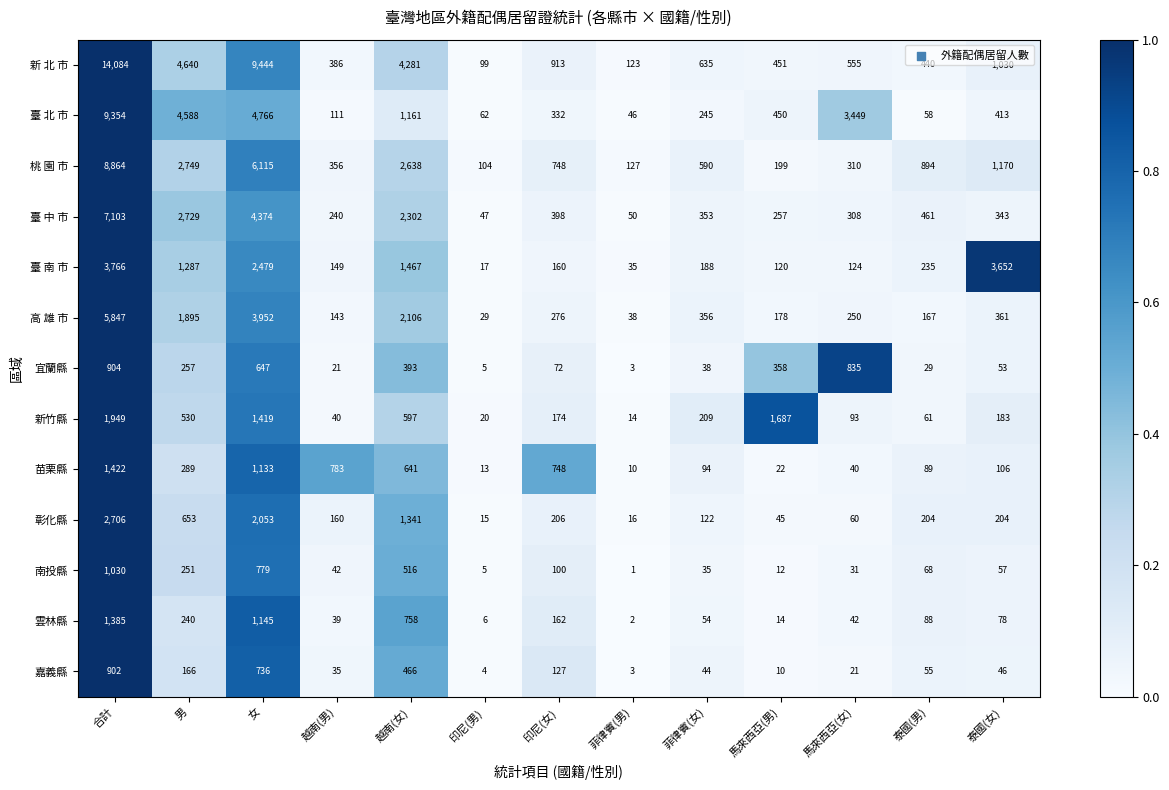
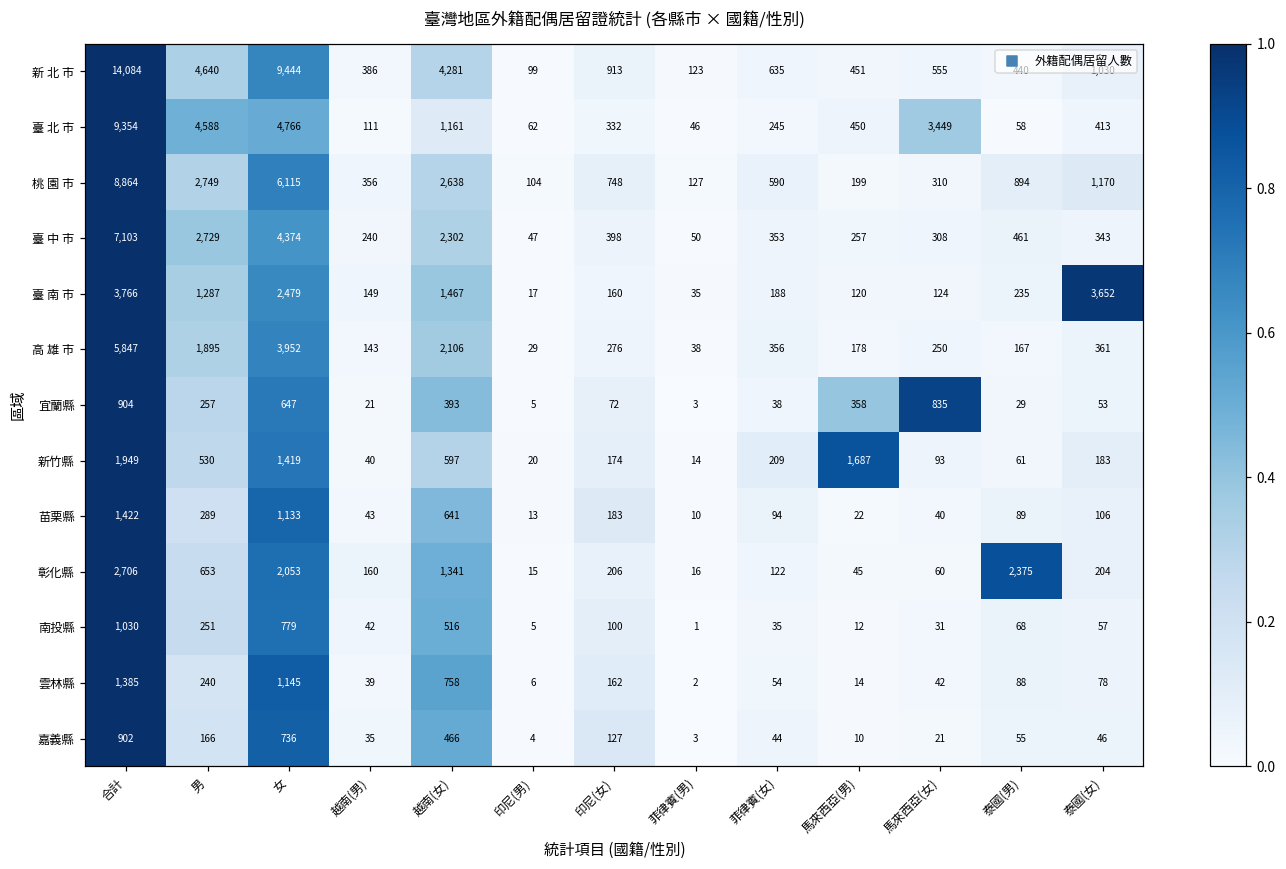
  {
    "新 北 市": {
      "合計": "14,084",
      "男": "4,640",
      "女": "9,444",
      "越南(男)": "386",
      "越南(女)": "4,281",
      "印尼(男)": "99",
      "印尼(女)": "913",
      "菲律賓(男)": "123",
      "菲律賓(女)": "635",
      "馬來西亞(男)": "451",
      "馬來西亞(女)": "555"
    },
    "臺 北 市": {
      "合計": "9,354",
      "男": "4,588",
      "女": "4,766",
      "越南(男)": "111",
      "越南(女)": "1,161",
      "印尼(男)": "62",
      "印尼(女)": "332",
      "菲律賓(男)": "46",
      "菲律賓(女)": "245",
      "馬來西亞(男)": "450",
      "馬來西亞(女)": "3,449",
      "泰國(男)": "58",
      "泰國(女)": "413"
    },
    "桃 園 市": {
      "合計": "8,864",
      "男": "2,749",
      "女": "6,115",
      "越南(男)": "356",
      "越南(女)": "2,638",
      "印尼(男)": "104",
      "印尼(女)": "748",
      "菲律賓(男)": "127",
      "菲律賓(女)": "590",
      "馬來西亞(男)": "199",
      "馬來西亞(女)": "310",
      "泰國(男)": "894",
      "泰國(女)": "1,170"
    },
    "臺 中 市": {
      "合計": "7,103",
      "男": "2,729",
      "女": "4,374",
      "越南(男)": "240",
      "越南(女)": "2,302",
      "印尼(男)": "47",
      "印尼(女)": "398",
      "菲律賓(男)": "50",
      "菲律賓(女)": "353",
      "馬來西亞(男)": "257",
      "馬來西亞(女)": "308",
      "泰國(男)": "461",
      "泰國(女)": "343"
    },
    "臺 南 市": {
      "合計": "3,766",
      "男": "1,287",
      "女": "2,479",
      "越南(男)": "149",
      "越南(女)": "1,467",
      "印尼(男)": "17",
      "印尼(女)": "160",
      "菲律賓(男)": "35",
      "菲律賓(女)": "188",
      "馬來西亞(男)": "120",
      "馬來西亞(女)": "124",
      "泰國(男)": "235",
      "泰國(女)": "3,652"
    },
    "高 雄 市": {
      "合計": "5,847",
      "男": "1,895",
      "女": "3,952",
      "越南(男)": "143",
      "越南(女)": "2,106",
      "印尼(男)": "29",
      "印尼(女)": "276",
      "菲律賓(男)": "38",
      "菲律賓(女)": "356",
      "馬來西亞(男)": "178",
      "馬來西亞(女)": "250",
      "泰國(男)": "167",
      "泰國(女)": "361"
    },
    "宜蘭縣": {
      "合計": "904",
      "男": "257",
      "女": "647",
      "越南(男)": "21",
      "越南(女)": "393",
      "印尼(男)": "5",
      "印尼(女)": "72",
      "菲律賓(男)": "3",
      "菲律賓(女)": "38",
      "馬來西亞(男)": "358",
      "馬來西亞(女)": "835",
      "泰國(男)": "29",
      "泰國(女)": "53"
    },
    "新竹縣": {
      "合計": "1,949",
      "男": "530",
      "女": "1,419",
      "越南(男)": "40",
      "越南(女)": "597",
      "印尼(男)": "20",
      "印尼(女)": "174",
      "菲律賓(男)": "14",
      "菲律賓(女)": "209",
      "馬來西亞(男)": "1,687",
      "馬來西亞(女)": "93",
      "泰國(男)": "61",
      "泰國(女)": "183"
    },
    "苗栗縣": {
      "合計": "1,422",
      "男": "289",
      "女": "1,133",
-     "越南(男)": "783",
+     "越南(男)": "43",
      "越南(女)": "641",
      "印尼(男)": "13",
-     "印尼(女)": "748",
+     "印尼(女)": "183",
      "菲律賓(男)": "10",
      "菲律賓(女)": "94",
      "馬來西亞(男)": "22",
      "馬來西亞(女)": "40",
      "泰國(男)": "89",
      "泰國(女)": "106"
    },
    "彰化縣": {
      "合計": "2,706",
      "男": "653",
      "女": "2,053",
      "越南(男)": "160",
      "越南(女)": "1,341",
      "印尼(男)": "15",
      "印尼(女)": "206",
      "菲律賓(男)": "16",
      "菲律賓(女)": "122",
      "馬來西亞(男)": "45",
      "馬來西亞(女)": "60",
-     "泰國(男)": "204",
+     "泰國(男)": "2,375",
      "泰國(女)": "204"
    },
    "南投縣": {
      "合計": "1,030",
      "男": "251",
      "女": "779",
      "越南(男)": "42",
      "越南(女)": "516",
      "印尼(男)": "5",
      "印尼(女)": "100",
      "菲律賓(男)": "1",
      "菲律賓(女)": "35",
      "馬來西亞(男)": "12",
      "馬來西亞(女)": "31",
      "泰國(男)": "68",
      "泰國(女)": "57"
    },
    "雲林縣": {
      "合計": "1,385",
      "男": "240",
      "女": "1,145",
      "越南(男)": "39",
      "越南(女)": "758",
      "印尼(男)": "6",
      "印尼(女)": "162",
      "菲律賓(男)": "2",
      "菲律賓(女)": "54",
      "馬來西亞(男)": "14",
      "馬來西亞(女)": "42",
      "泰國(男)": "88",
      "泰國(女)": "78"
    },
    "嘉義縣": {
      "合計": "902",
      "男": "166",
      "女": "736",
      "越南(男)": "35",
      "越南(女)": "466",
      "印尼(男)": "4",
      "印尼(女)": "127",
      "菲律賓(男)": "3",
      "菲律賓(女)": "44",
      "馬來西亞(男)": "10",
      "馬來西亞(女)": "21",
      "泰國(男)": "55",
      "泰國(女)": "46"
    }
  }
